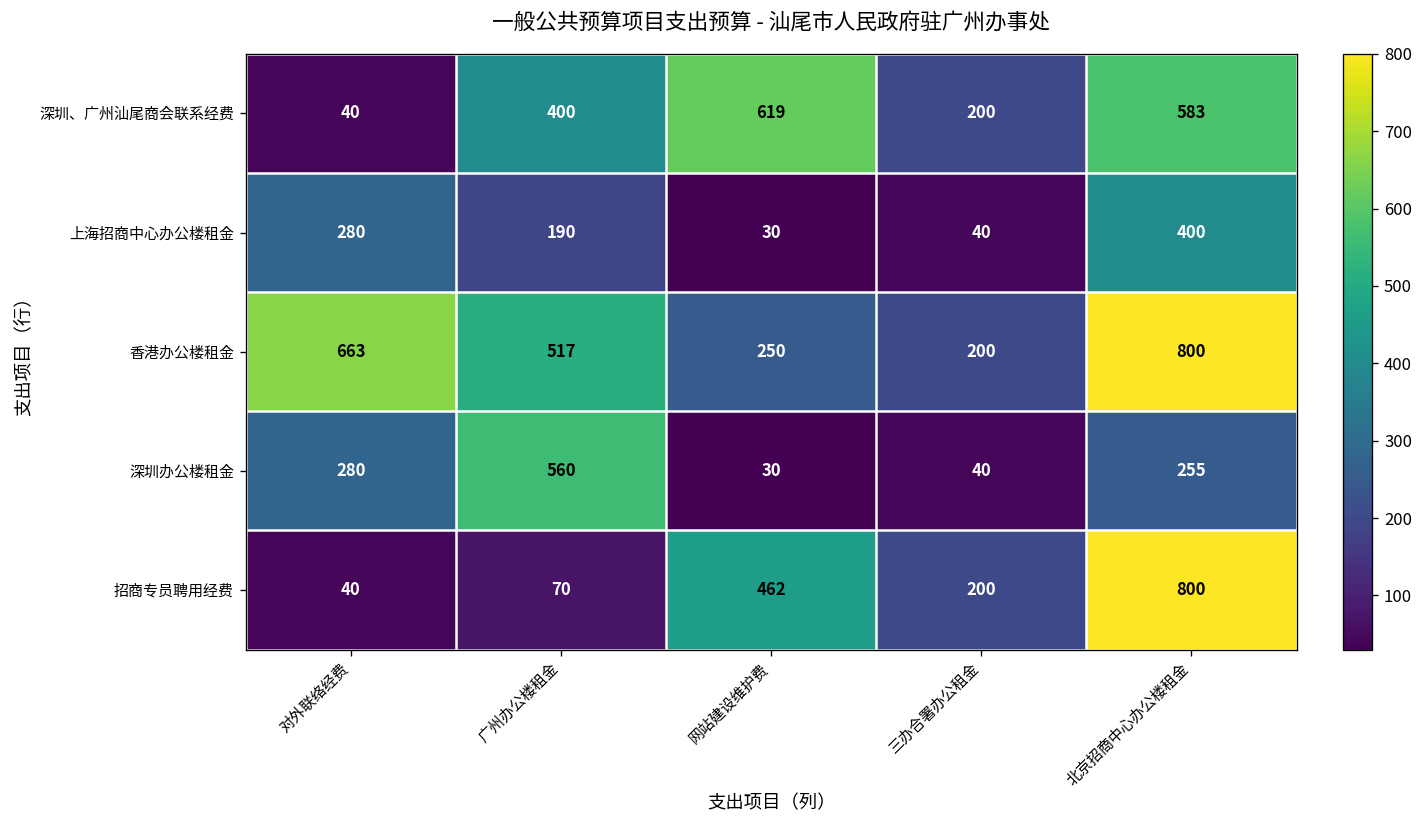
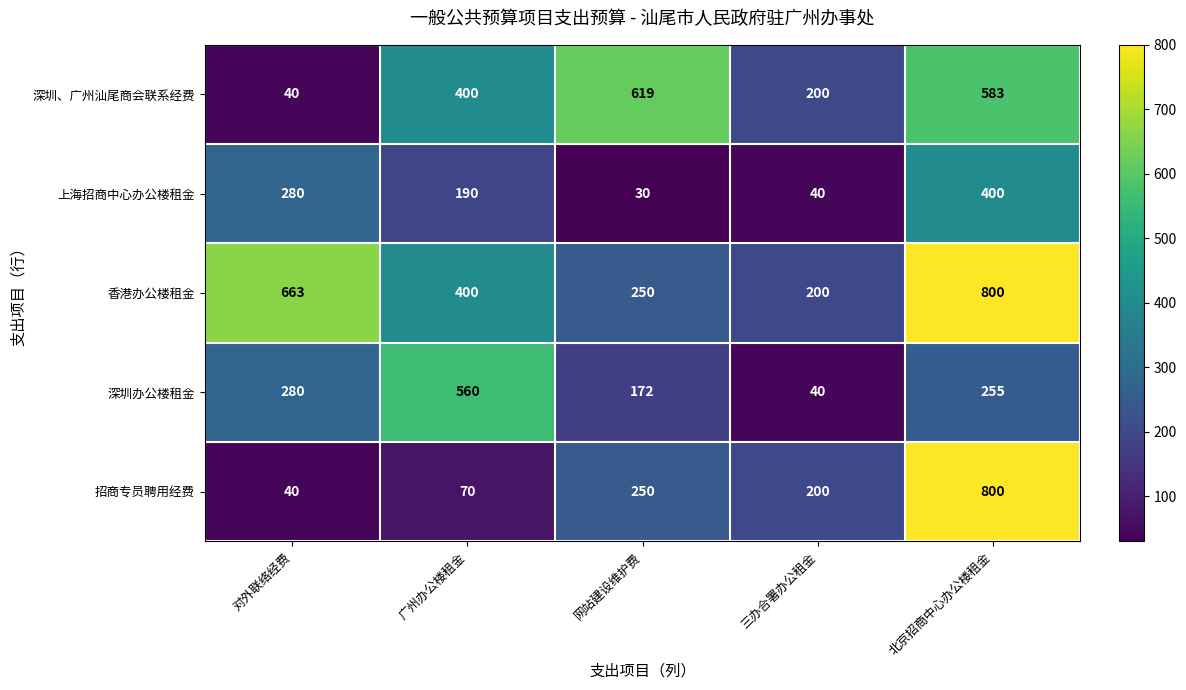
  {
    "深圳、广州汕尾商会联系经费": {
      "对外联络经费": 40,
      "广州办公楼租金": 400,
      "网站建设维护费": 619,
      "三办合署办公租金": 200,
      "北京招商中心办公楼租金": 583
    },
    "上海招商中心办公楼租金": {
      "对外联络经费": 280,
      "广州办公楼租金": 190,
      "网站建设维护费": 30,
      "三办合署办公租金": 40,
      "北京招商中心办公楼租金": 400
    },
    "香港办公楼租金": {
      "对外联络经费": 663,
-     "广州办公楼租金": 517,
+     "广州办公楼租金": 400,
      "网站建设维护费": 250,
      "三办合署办公租金": 200,
      "北京招商中心办公楼租金": 800
    },
    "深圳办公楼租金": {
      "对外联络经费": 280,
      "广州办公楼租金": 560,
-     "网站建设维护费": 30,
+     "网站建设维护费": 172,
      "三办合署办公租金": 40,
      "北京招商中心办公楼租金": 255
    },
    "招商专员聘用经费": {
      "对外联络经费": 40,
      "广州办公楼租金": 70,
-     "网站建设维护费": 462,
+     "网站建设维护费": 250,
      "三办合署办公租金": 200,
      "北京招商中心办公楼租金": 800
    }
  }
